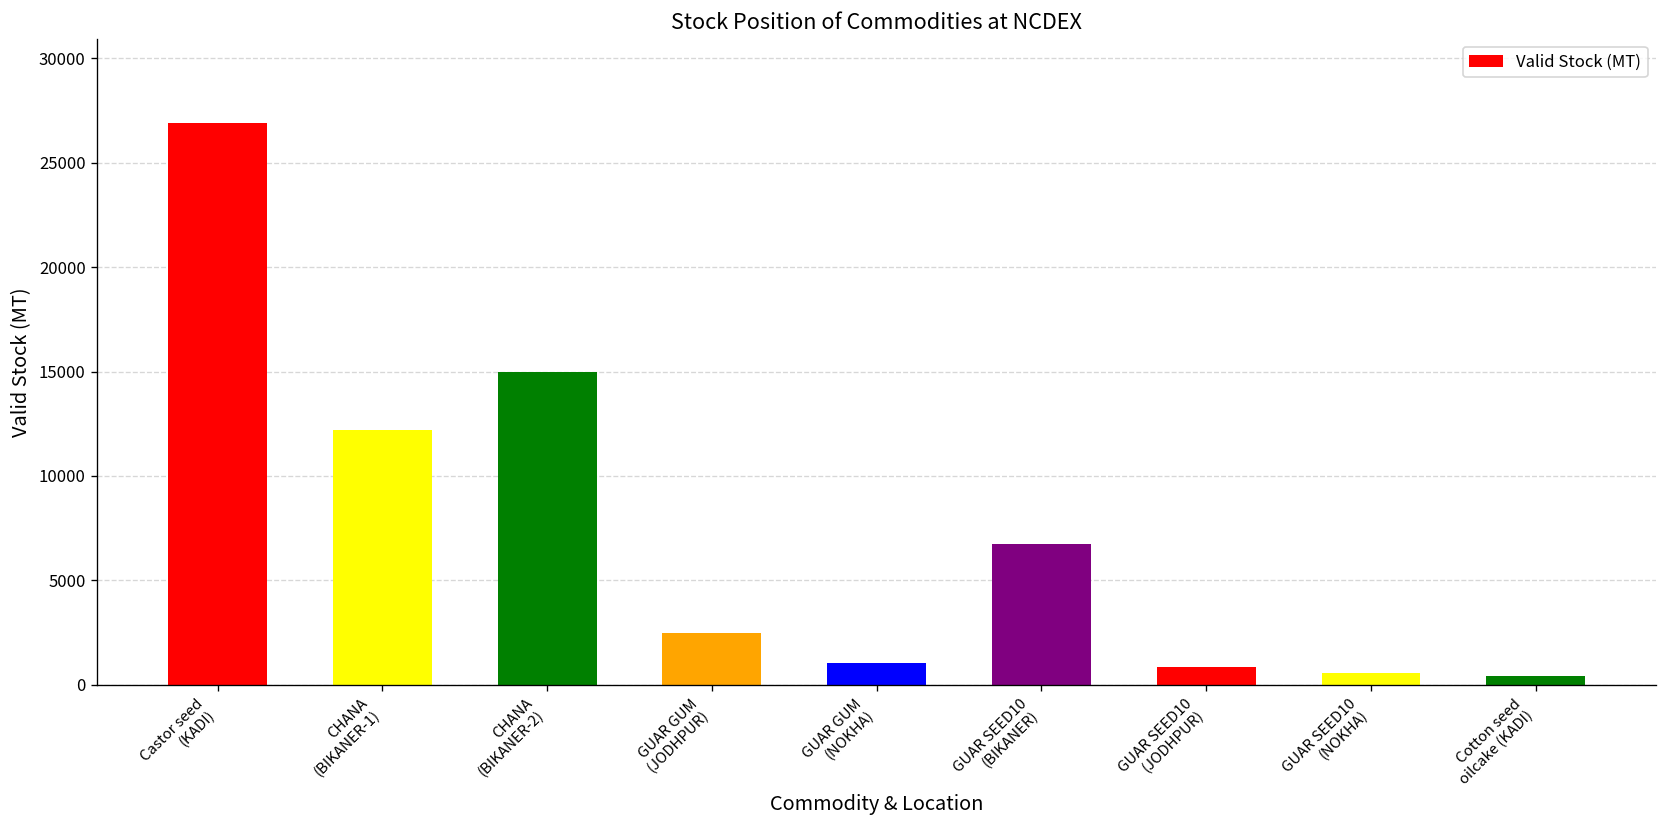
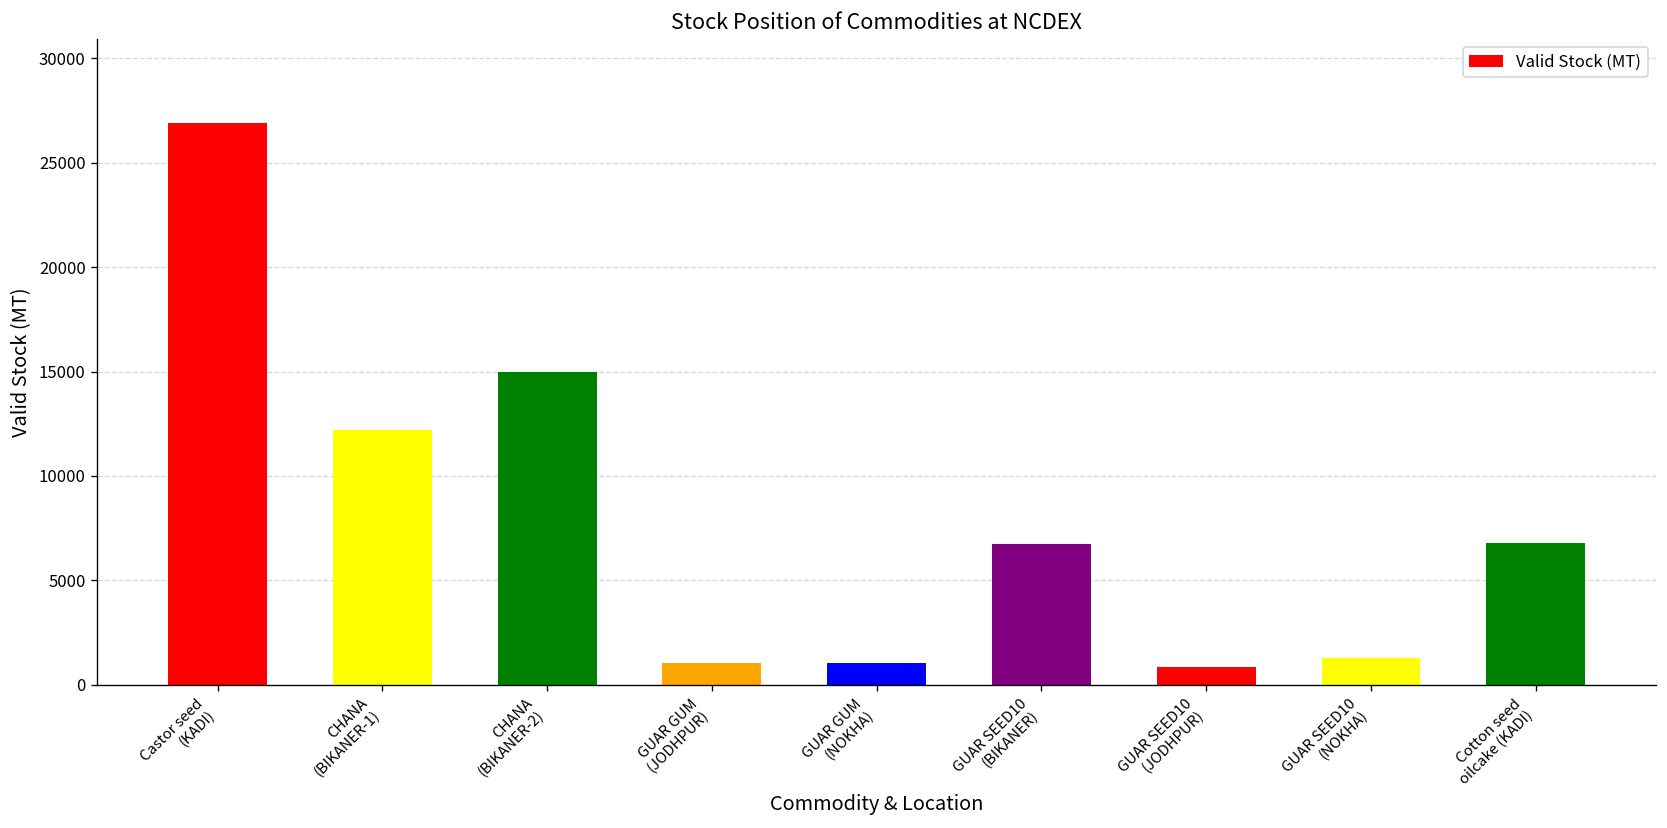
  {
    "Castor seed (KADI)": 26900,
    "CHANA (BIKANER-1)": 12200,
    "CHANA (BIKANER-2)": 15000,
-   "GUAR GUM (JODHPUR)": 2500,
+   "GUAR GUM (JODHPUR)": 1000,
    "GUAR GUM (NOKHA)": 1000,
    "GUAR SEED10 (BIKANER)": 6700,
    "GUAR SEED10 (JODHPUR)": 900,
-   "GUAR SEED10 (NOKHA)": 500,
-   "Cotton seed oilcake (KADI)": 400
+   "GUAR SEED10 (NOKHA)": 1300,
+   "Cotton seed oilcake (KADI)": 6800
  }
